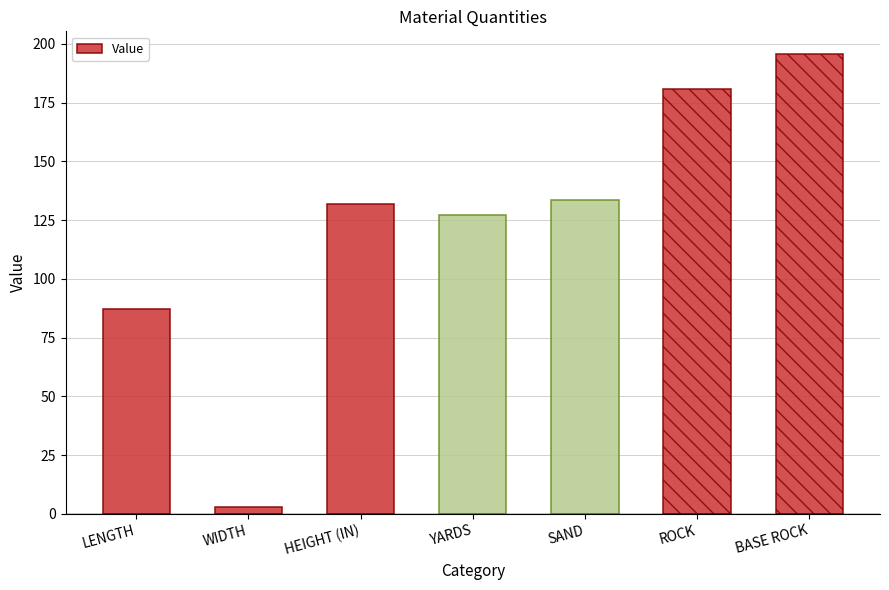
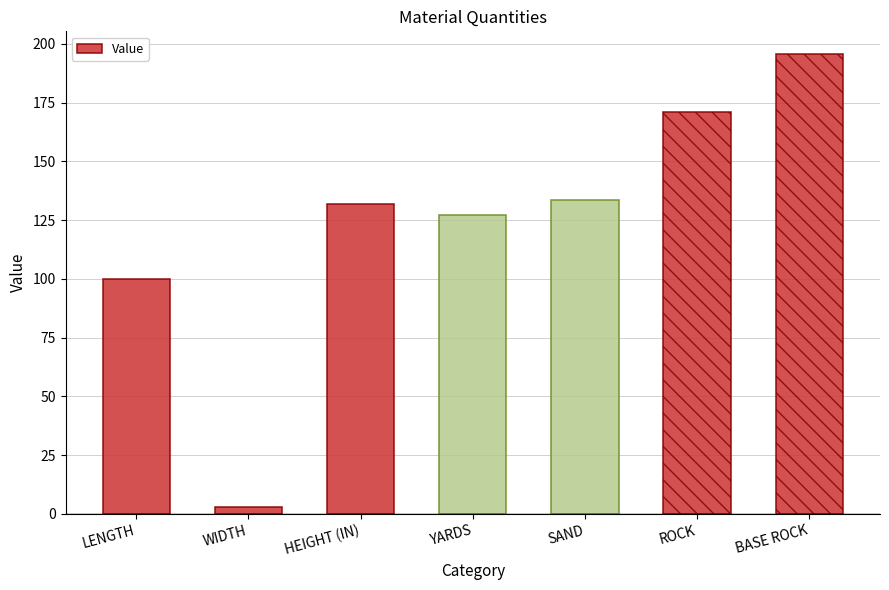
  {
-   "LENGTH": 87,
+   "LENGTH": 100,
    "WIDTH": 3,
    "HEIGHT (IN)": 132,
    "YARDS": 127,
    "SAND": 133,
-   "ROCK": 181,
+   "ROCK": 171,
    "BASE ROCK": 196
  }
